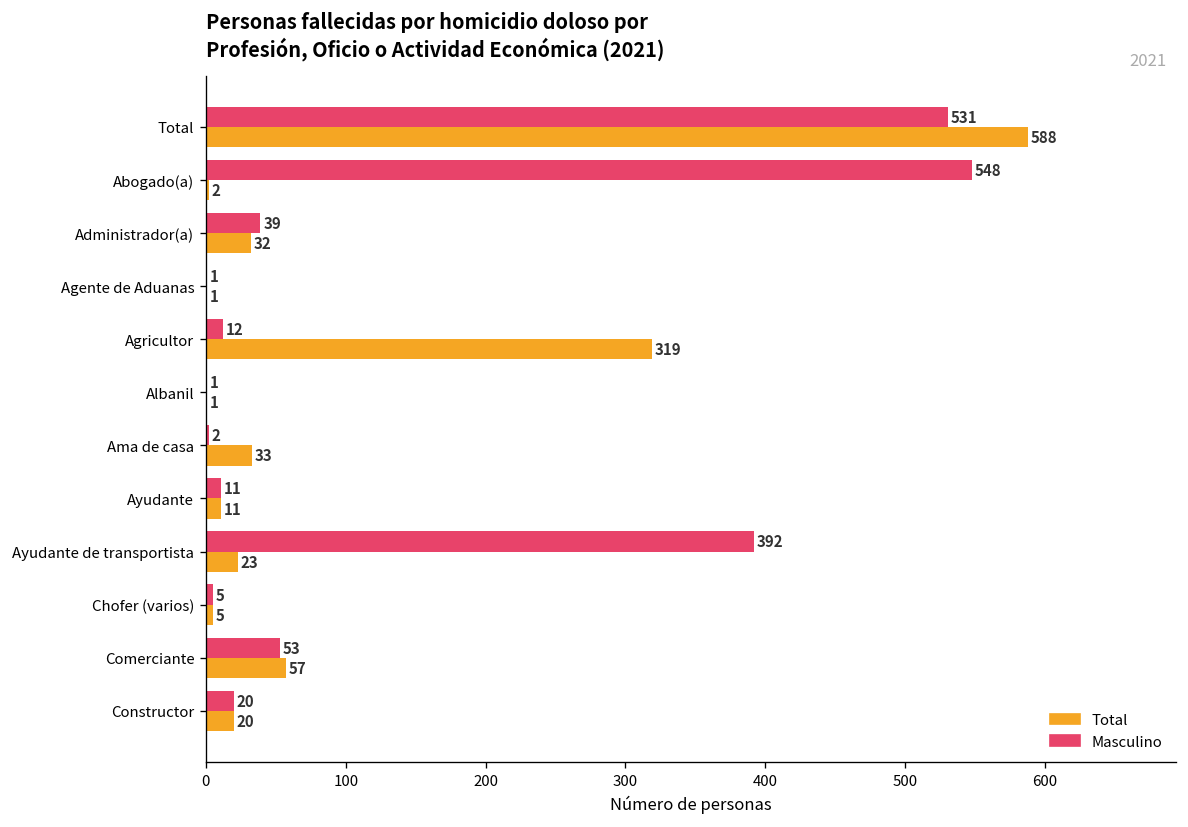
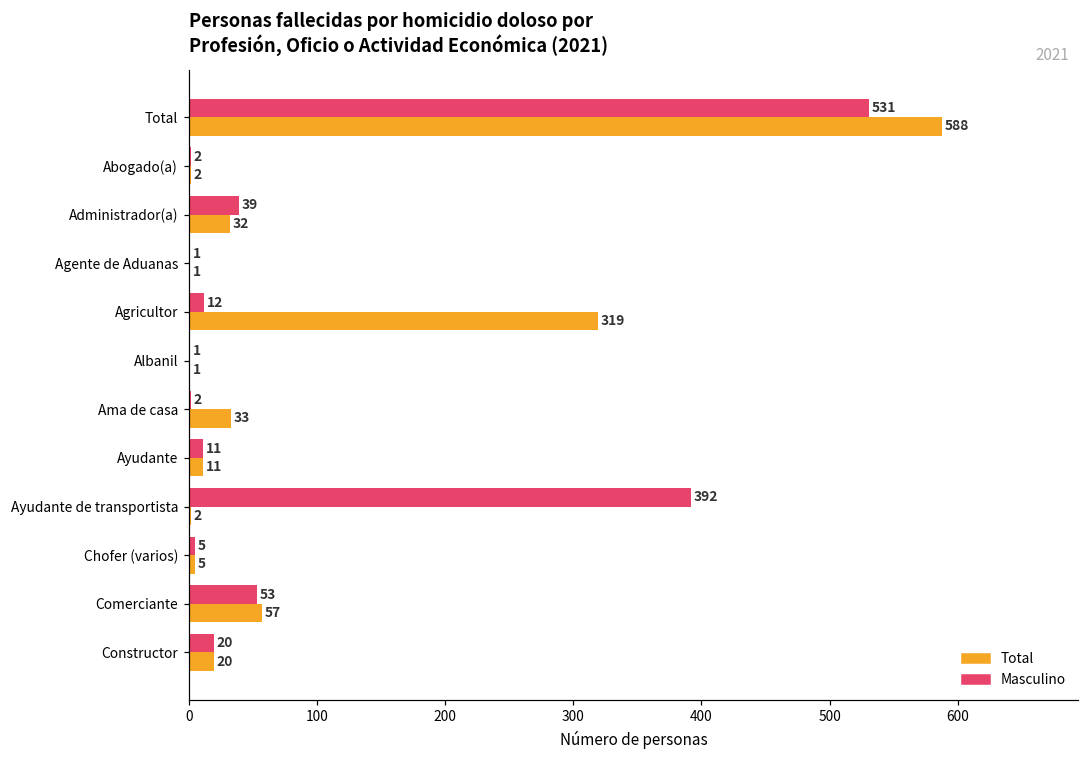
  {
    "Total": {
      "Total": 588,
      "Abogado(a)": 2,
      "Administrador(a)": 32,
      "Agente de Aduanas": 1,
      "Agricultor": 319,
      "Albanil": 1,
      "Ama de casa": 33,
      "Ayudante": 11,
-     "Ayudante de transportista": 23,
+     "Ayudante de transportista": 2,
      "Chofer (varios)": 5,
      "Comerciante": 57,
      "Constructor": 20
    },
    "Masculino": {
      "Total": 531,
-     "Abogado(a)": 548,
+     "Abogado(a)": 2,
      "Administrador(a)": 39,
      "Agente de Aduanas": 1,
      "Agricultor": 12,
      "Albanil": 1,
      "Ama de casa": 2,
      "Ayudante": 11,
      "Ayudante de transportista": 392,
      "Chofer (varios)": 5,
      "Comerciante": 53,
      "Constructor": 20
    }
  }
